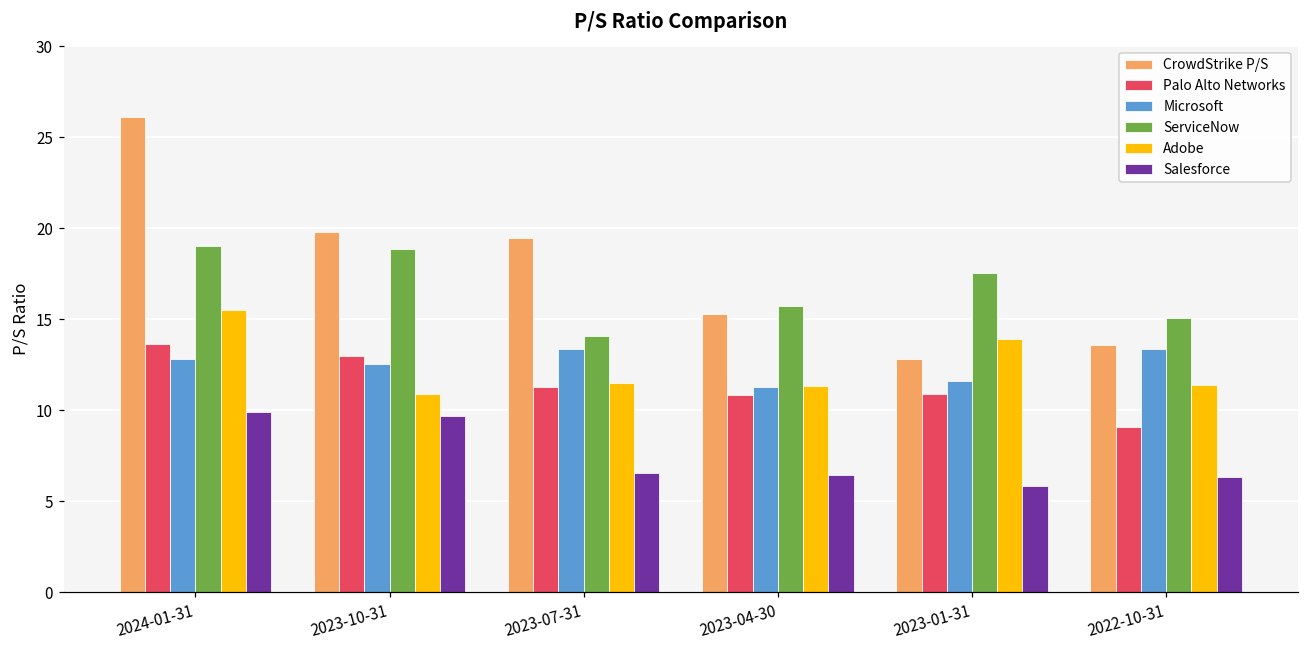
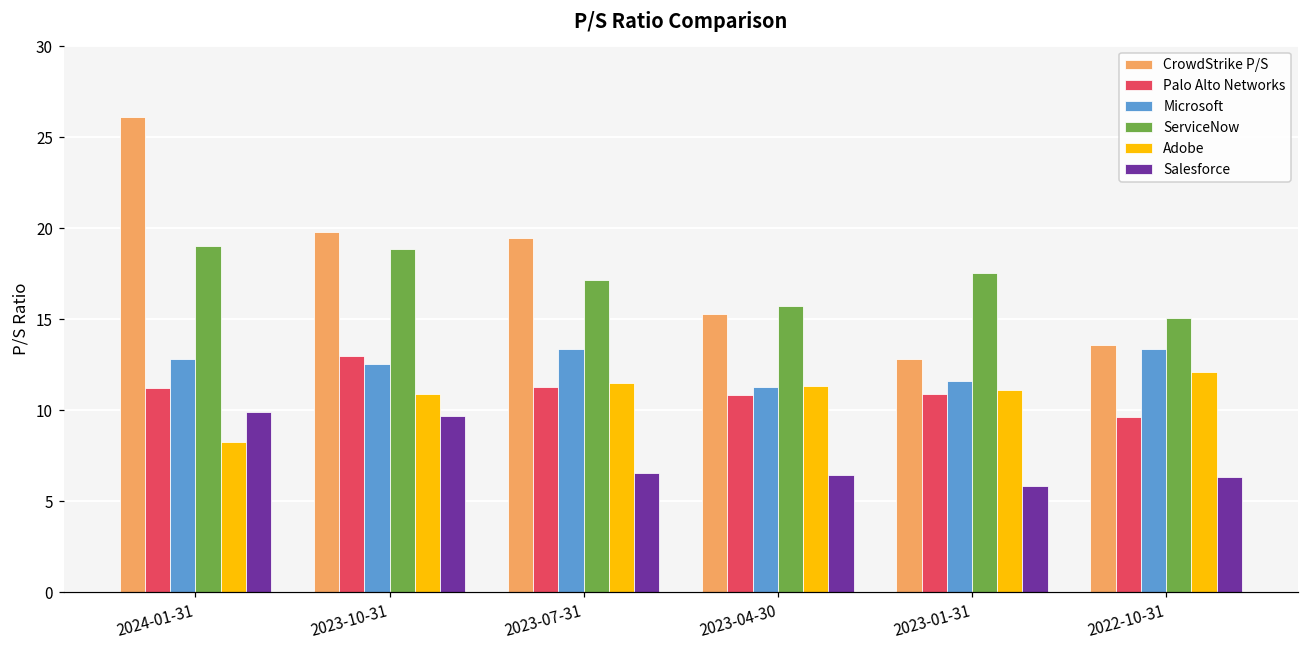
  {
    "CrowdStrike P/S": {
      "2024-01-31": 26.1,
      "2023-10-31": 19.8,
      "2023-07-31": 19.4,
      "2023-04-30": 15.3,
      "2023-01-31": 12.8,
      "2022-10-31": 13.6
    },
    "Palo Alto Networks": {
-     "2024-01-31": 13.6,
+     "2024-01-31": 11.2,
      "2023-10-31": 13.0,
      "2023-07-31": 11.3,
      "2023-04-30": 10.8,
      "2023-01-31": 10.9,
-     "2022-10-31": 9.1
+     "2022-10-31": 9.6
    },
    "Microsoft": {
      "2024-01-31": 12.8,
      "2023-10-31": 12.5,
      "2023-07-31": 13.3,
      "2023-04-30": 11.3,
      "2023-01-31": 11.6,
      "2022-10-31": 13.4
    },
    "ServiceNow": {
      "2024-01-31": 19.0,
      "2023-10-31": 18.8,
-     "2023-07-31": 14.1,
+     "2023-07-31": 17.2,
      "2023-04-30": 15.7,
      "2023-01-31": 17.5,
      "2022-10-31": 15.1
    },
    "Adobe": {
-     "2024-01-31": 15.5,
+     "2024-01-31": 8.3,
      "2023-10-31": 10.9,
      "2023-07-31": 11.5,
      "2023-04-30": 11.3,
-     "2023-01-31": 13.9,
-     "2022-10-31": 11.4
+     "2023-01-31": 11.1,
+     "2022-10-31": 12.1
    },
    "Salesforce": {
      "2024-01-31": 9.9,
      "2023-10-31": 9.7,
      "2023-07-31": 6.5,
      "2023-04-30": 6.4,
      "2023-01-31": 5.8,
      "2022-10-31": 6.4
    }
  }
